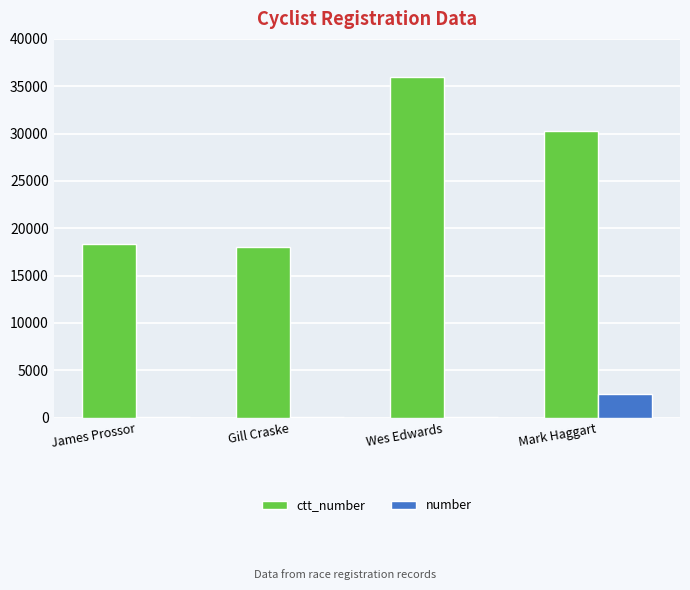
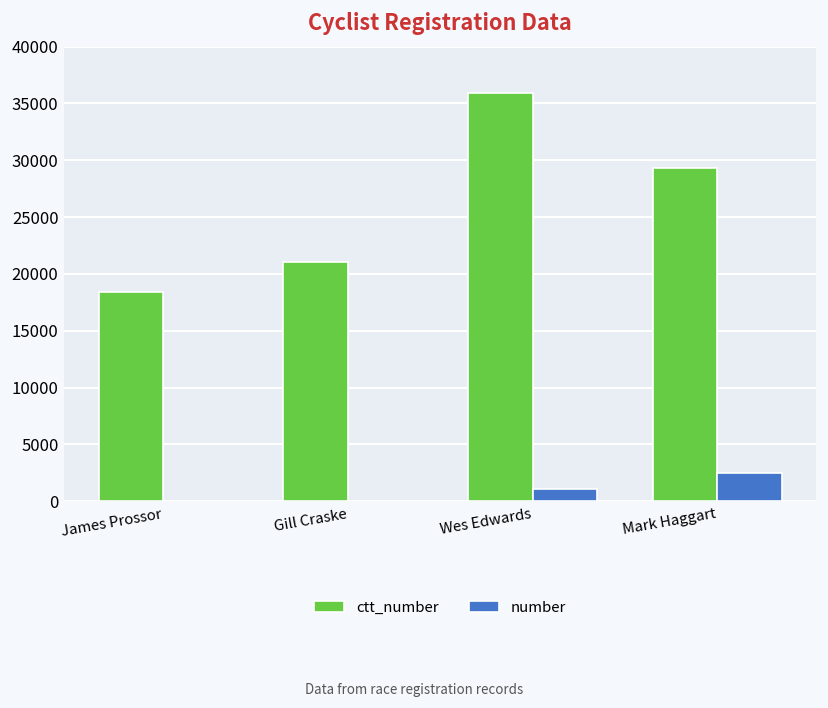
  {
    "ctt_number": {
      "James Prossor": 18000,
-     "Gill Craske": 18000,
+     "Gill Craske": 21000,
      "Wes Edwards": 36000,
-     "Mark Haggart": 30000
+     "Mark Haggart": 29000
    },
    "number": {
-     "Wes Edwards": 0,
+     "Wes Edwards": 1000,
      "Mark Haggart": 2000
    }
  }
